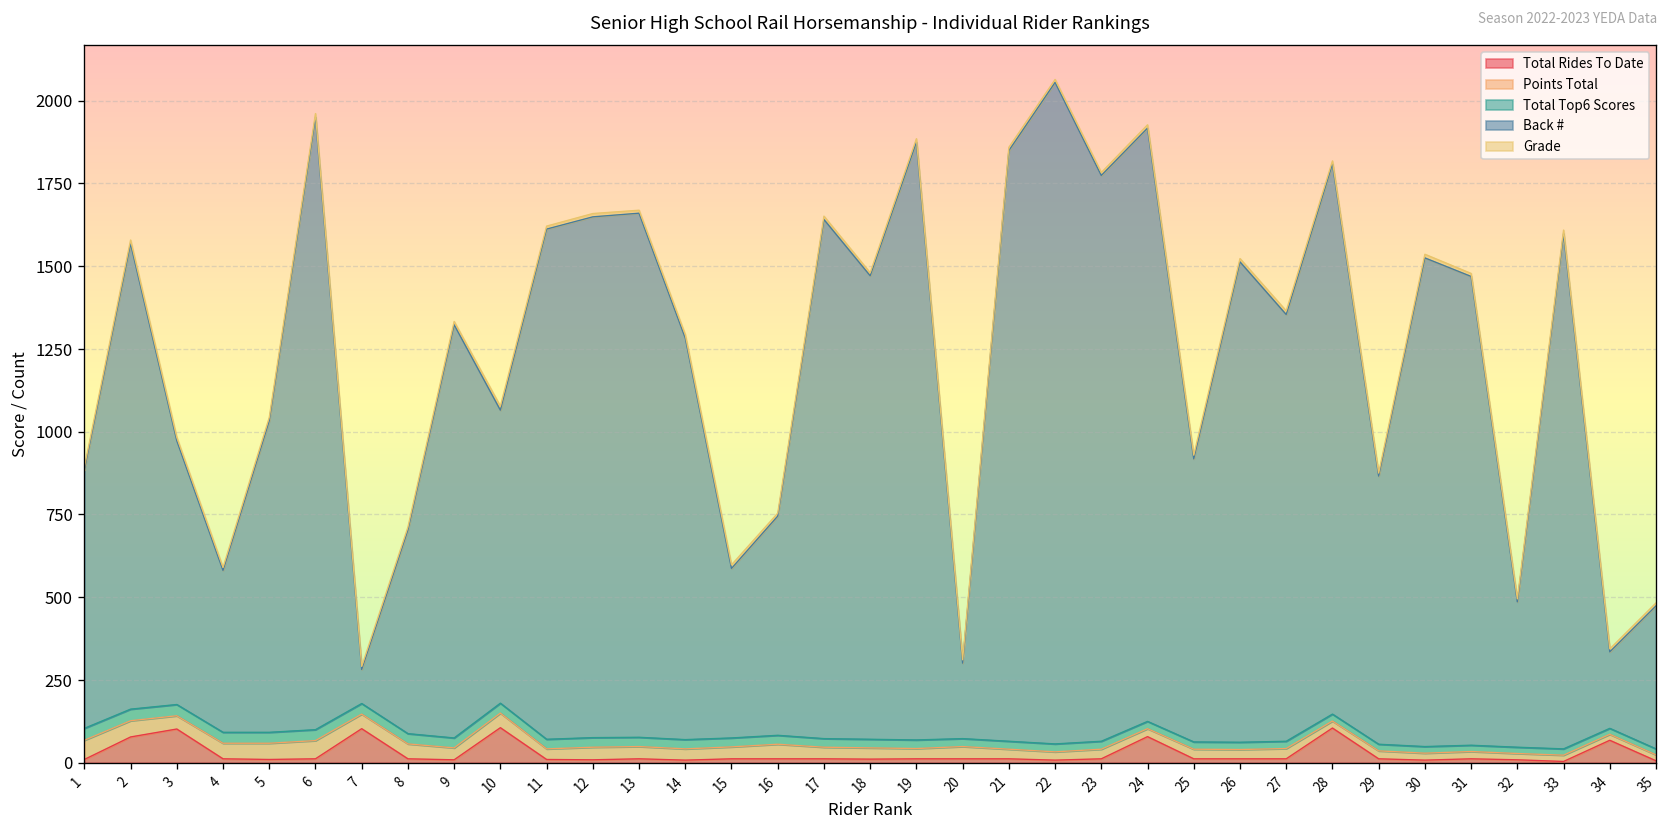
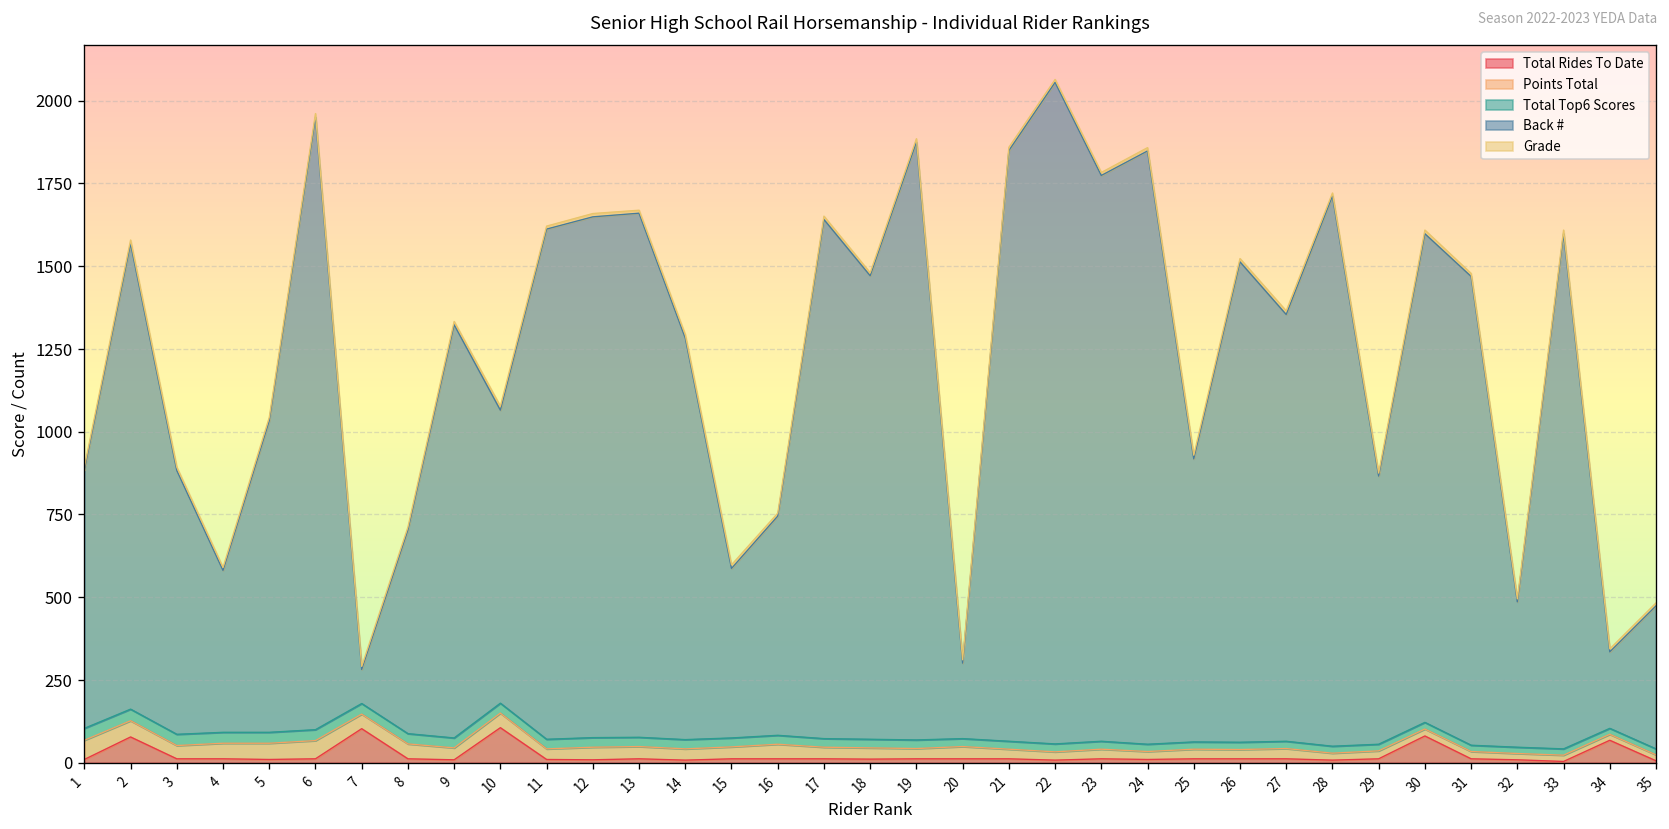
  {
    "Total Rides To Date": {
      "1": 10,
      "2": 80,
-     "3": 100,
+     "3": 10,
      "4": 10,
      "5": 10,
      "6": 10,
      "7": 100,
      "8": 10,
      "9": 10,
      "10": 110,
      "11": 10,
      "12": 10,
      "13": 10,
      "14": 10,
      "15": 10,
      "16": 10,
      "17": 10,
      "18": 10,
      "19": 10,
      "20": 10,
      "21": 10,
      "22": 10,
      "23": 10,
-     "24": 80,
+     "24": 10,
      "25": 10,
      "26": 10,
      "27": 10,
-     "28": 110,
+     "28": 10,
      "29": 10,
-     "30": 10,
+     "30": 80,
      "31": 10,
      "32": 10,
      "33": 0,
      "34": 70,
      "35": 10
    }
  }
